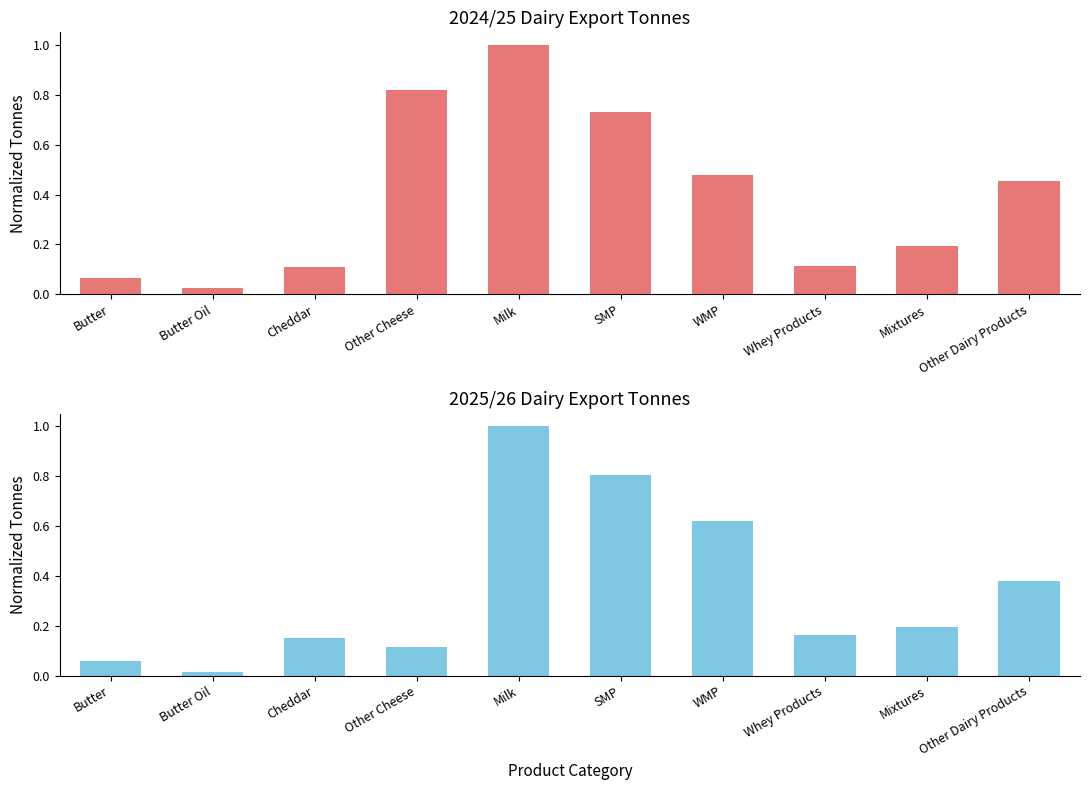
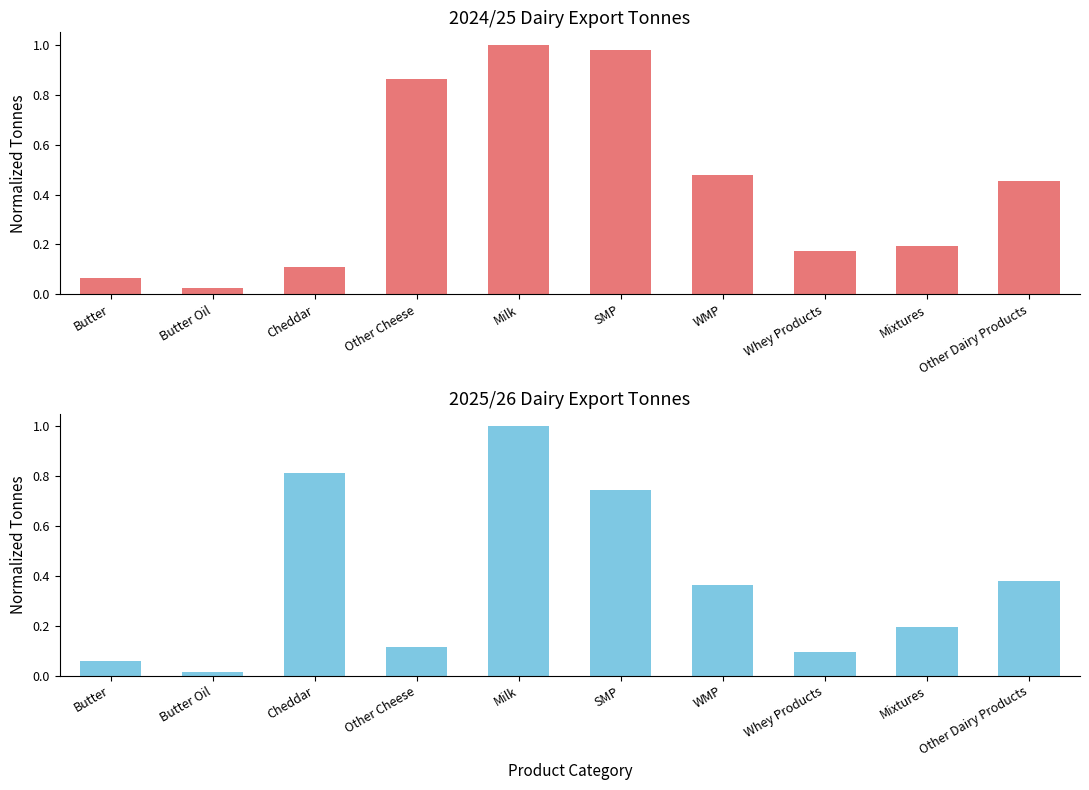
  {
    "2024/25 Dairy Export Tonnes": {
      "Butter": 0.06,
      "Butter Oil": 0.02,
      "Cheddar": 0.11,
-     "Other Cheese": 0.82,
+     "Other Cheese": 0.86,
      "Milk": 1.00,
-     "SMP": 0.73,
+     "SMP": 0.98,
      "WMP": 0.48,
-     "Whey Products": 0.11,
+     "Whey Products": 0.18,
      "Mixtures": 0.19,
      "Other Dairy Products": 0.45
    },
    "2025/26 Dairy Export Tonnes": {
      "Butter": 0.06,
      "Butter Oil": 0.01,
-     "Cheddar": 0.15,
+     "Cheddar": 0.81,
      "Other Cheese": 0.11,
      "Milk": 1.00,
-     "SMP": 0.80,
-     "WMP": 0.62,
-     "Whey Products": 0.16,
+     "SMP": 0.74,
+     "WMP": 0.36,
+     "Whey Products": 0.09,
      "Mixtures": 0.19,
      "Other Dairy Products": 0.38
    }
  }
